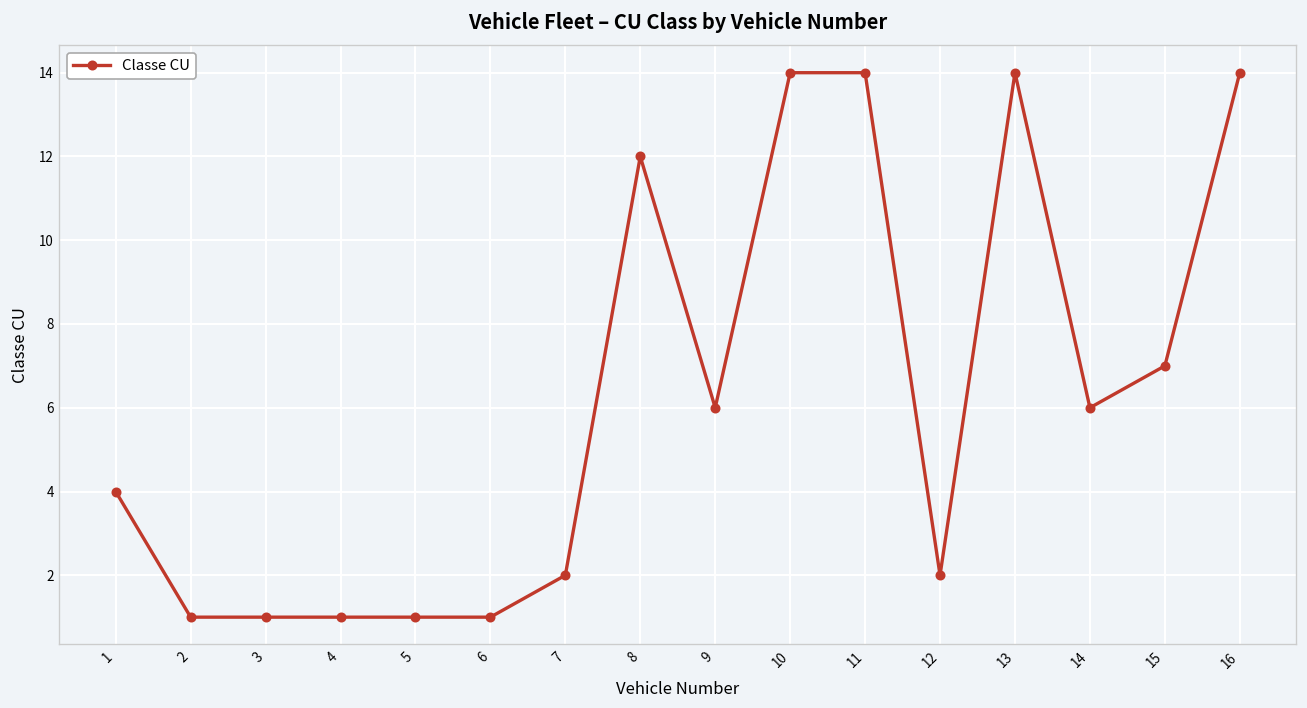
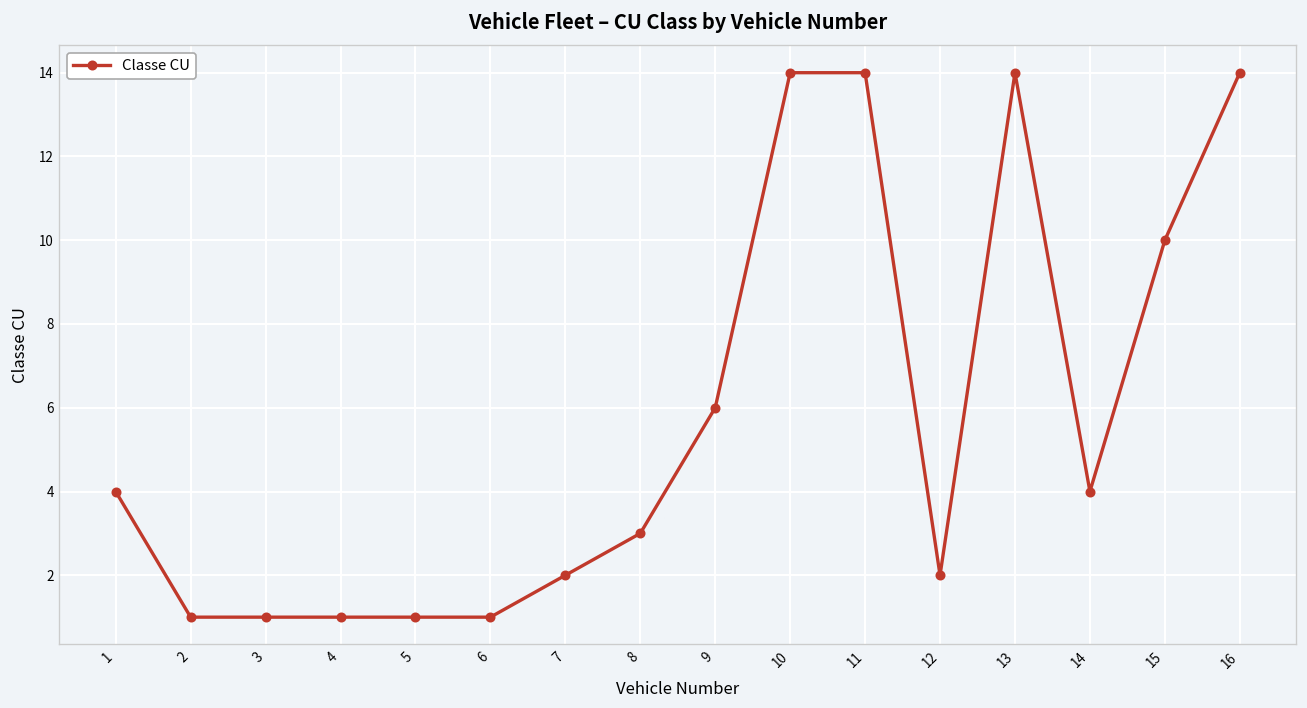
  {
    "1": 4,
    "2": 1,
    "3": 1,
    "4": 1,
    "5": 1,
    "6": 1,
    "7": 2,
-   "8": 12,
+   "8": 3,
    "9": 6,
    "10": 14,
    "11": 14,
    "12": 2,
    "13": 14,
-   "14": 6,
-   "15": 7,
+   "14": 4,
+   "15": 10,
    "16": 14
  }
